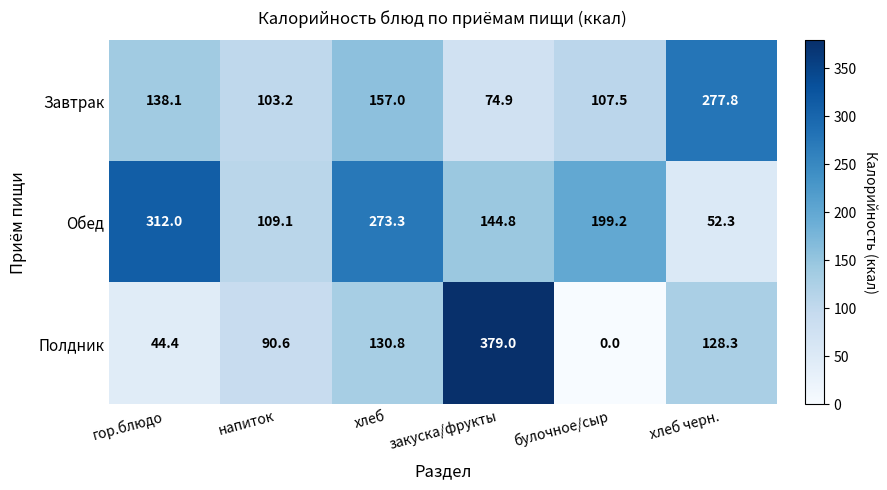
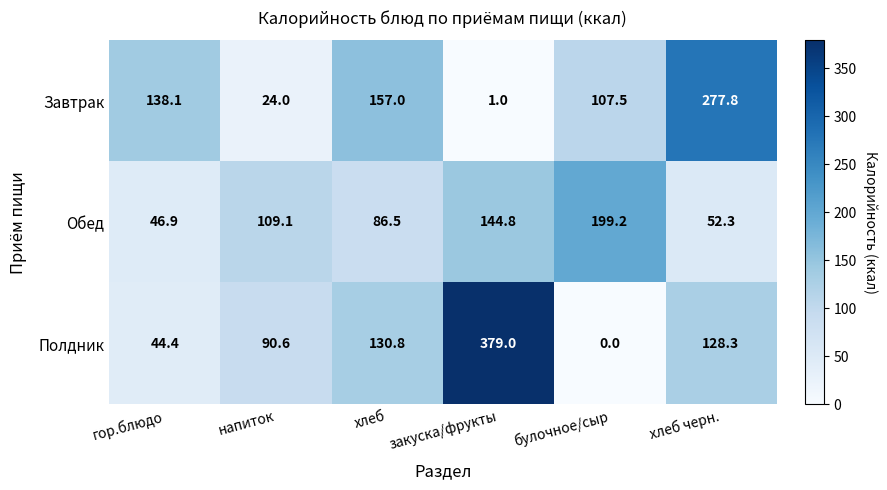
  {
    "Завтрак": {
      "гор.блюдо": 138.1,
-     "напиток": 103.2,
+     "напиток": 24.0,
      "хлеб": 157.0,
-     "закуска/фрукты": 74.9,
+     "закуска/фрукты": 1.0,
      "булочное/сыр": 107.5,
      "хлеб черн.": 277.8
    },
    "Обед": {
-     "гор.блюдо": 312.0,
+     "гор.блюдо": 46.9,
      "напиток": 109.1,
-     "хлеб": 273.3,
+     "хлеб": 86.5,
      "закуска/фрукты": 144.8,
      "булочное/сыр": 199.2,
      "хлеб черн.": 52.3
    },
    "Полдник": {
      "гор.блюдо": 44.4,
      "напиток": 90.6,
      "хлеб": 130.8,
      "закуска/фрукты": 379.0,
      "булочное/сыр": 0.0,
      "хлеб черн.": 128.3
    }
  }
